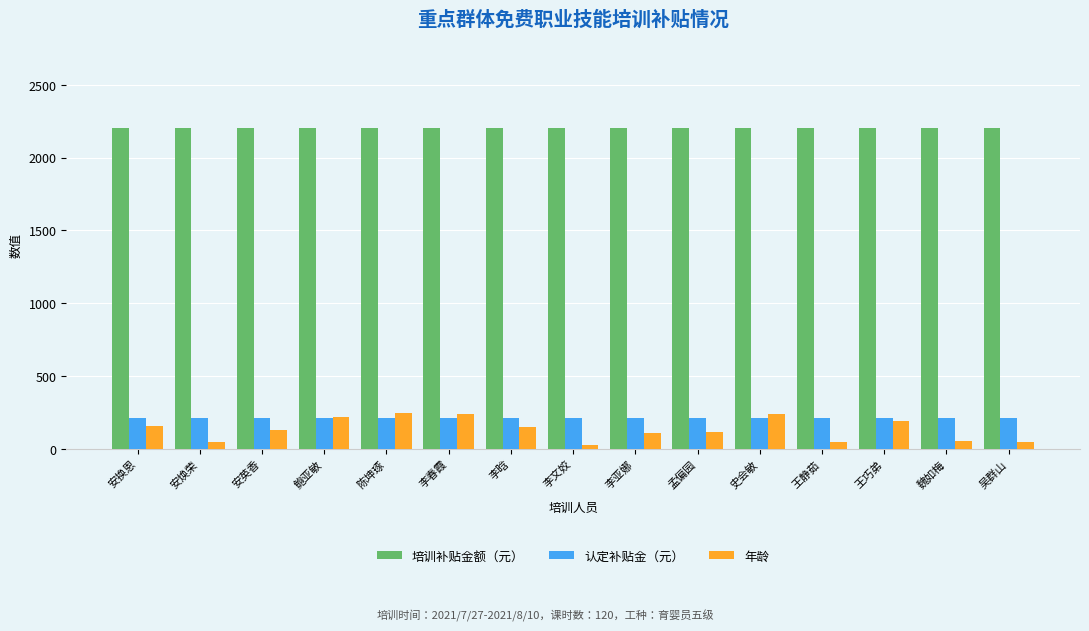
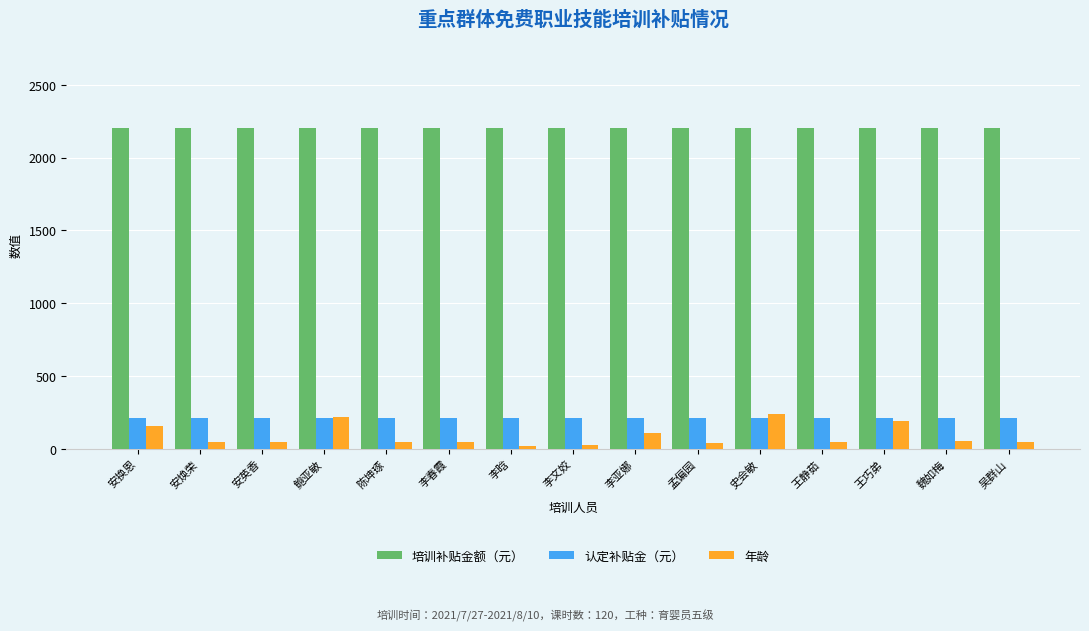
  {
    "培训补贴金额（元）": {
      "安换恩": 2200,
      "安焕荣": 2200,
      "安英香": 2200,
      "鲍亚敏": 2200,
      "陈坤琢": 2200,
      "李春霞": 2200,
      "李晗": 2200,
      "李文姣": 2200,
      "李亚娜": 2200,
      "孟偏园": 2200,
      "史会敏": 2200,
      "王静茹": 2200,
      "王巧弟": 2200,
      "魏如梅": 2200,
      "吴群山": 2200
    },
    "认定补贴金（元）": {
      "安换恩": 210,
      "安焕荣": 210,
      "安英香": 210,
      "鲍亚敏": 210,
      "陈坤琢": 210,
      "李春霞": 210,
      "李晗": 210,
      "李文姣": 210,
      "李亚娜": 210,
      "孟偏园": 210,
      "史会敏": 210,
      "王静茹": 210,
      "王巧弟": 210,
      "魏如梅": 210,
      "吴群山": 210
    },
    "年龄": {
      "安换恩": 150,
      "安焕荣": 50,
-     "安英香": 130,
+     "安英香": 40,
      "鲍亚敏": 220,
-     "陈坤琢": 240,
-     "李春霞": 240,
-     "李晗": 150,
+     "陈坤琢": 50,
+     "李春霞": 50,
+     "李晗": 20,
      "李文姣": 30,
      "李亚娜": 110,
-     "孟偏园": 110,
+     "孟偏园": 40,
      "史会敏": 240,
      "王静茹": 40,
      "王巧弟": 190,
      "魏如梅": 50,
      "吴群山": 50
    }
  }
